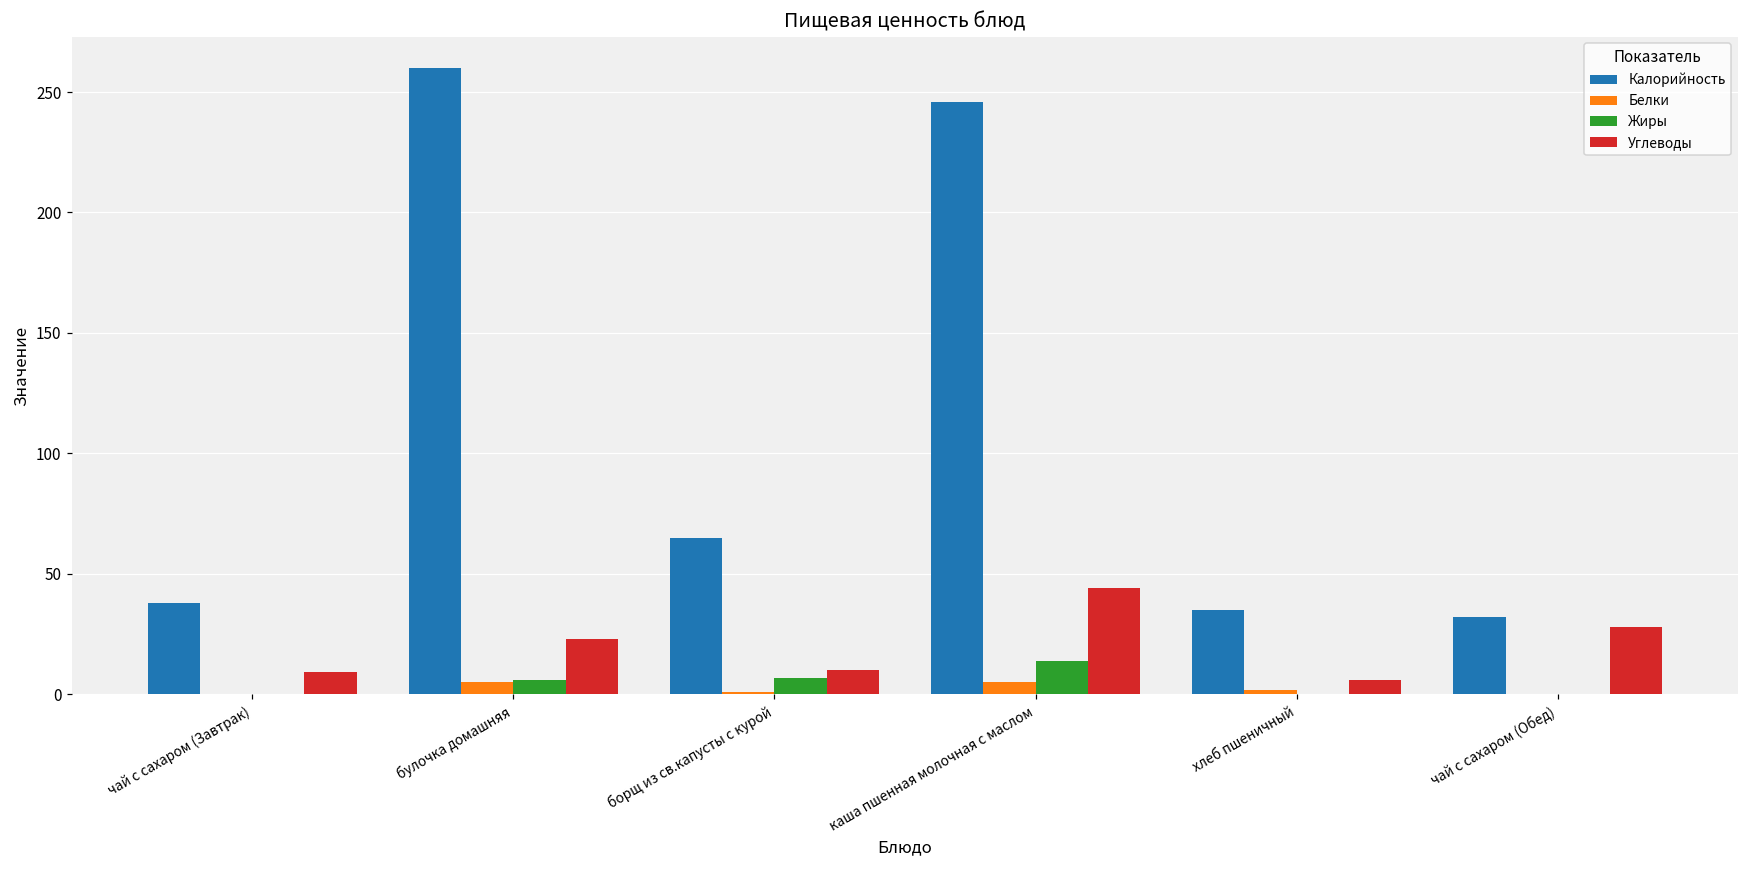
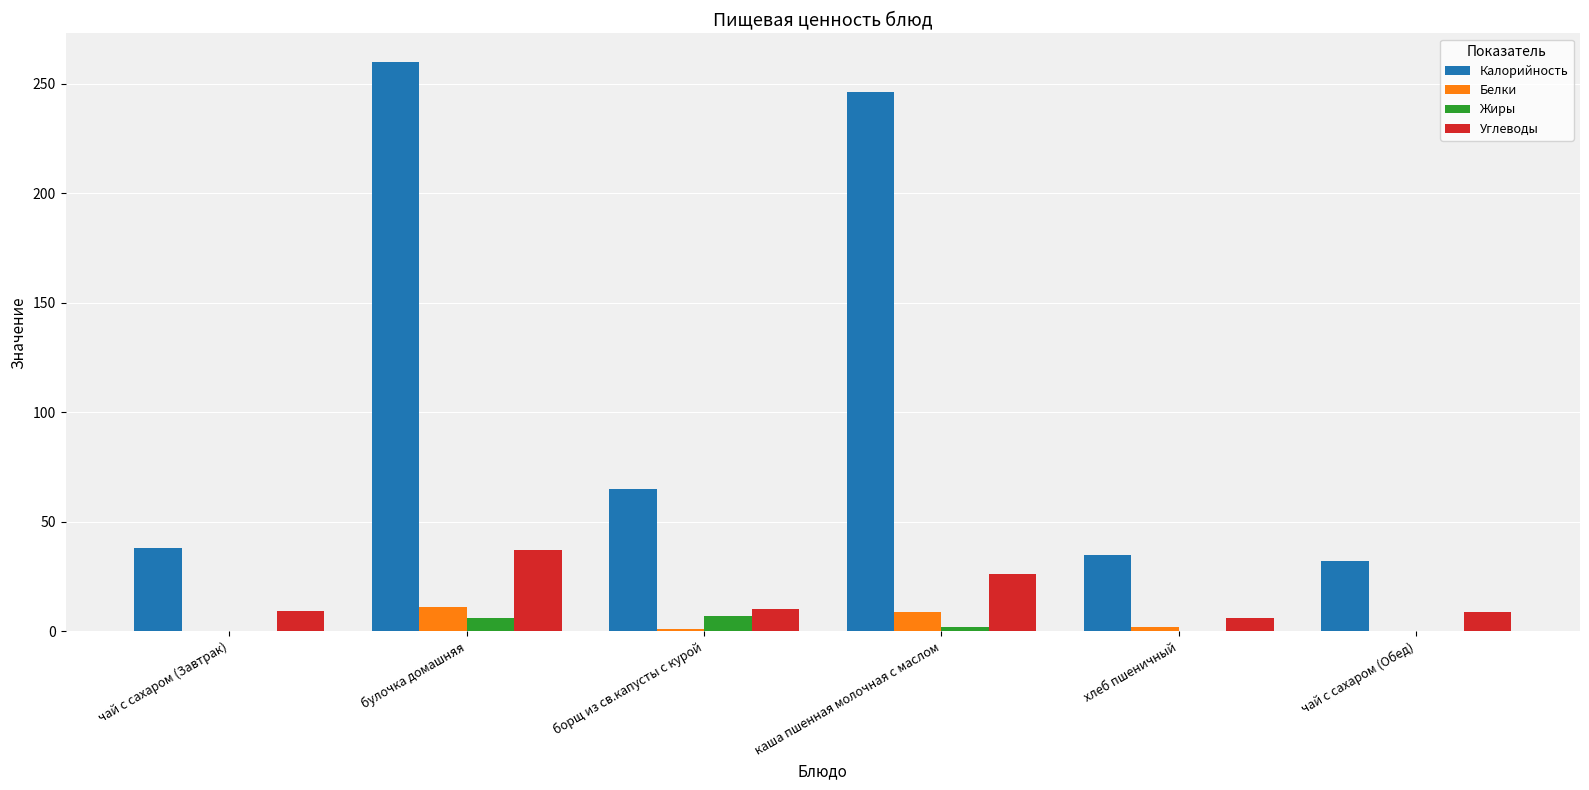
  {
    "Калорийность": {
      "чай с сахаром (Завтрак)": 38,
      "булочка домашняя": 260,
      "борщ из св.капусты с курой": 65,
      "каша пшенная молочная с маслом": 246,
      "хлеб пшеничный": 35,
      "чай с сахаром (Обед)": 32
    },
    "Белки": {
-     "булочка домашняя": 5,
-     "каша пшенная молочная с маслом": 5,
+     "булочка домашняя": 11,
+     "каша пшенная молочная с маслом": 9,
      "хлеб пшеничный": 2,
      "чай с сахаром (Обед)": 0
    },
    "Жиры": {
      "булочка домашняя": 6,
      "борщ из св.капусты с курой": 7,
-     "каша пшенная молочная с маслом": 14,
+     "каша пшенная молочная с маслом": 2,
      "хлеб пшеничный": 0,
      "чай с сахаром (Обед)": 0
    },
    "Углеводы": {
      "чай с сахаром (Завтрак)": 9,
-     "булочка домашняя": 23,
+     "булочка домашняя": 37,
      "борщ из св.капусты с курой": 10,
-     "каша пшенная молочная с маслом": 44,
+     "каша пшенная молочная с маслом": 26,
      "хлеб пшеничный": 6,
-     "чай с сахаром (Обед)": 28
+     "чай с сахаром (Обед)": 9
    }
  }
